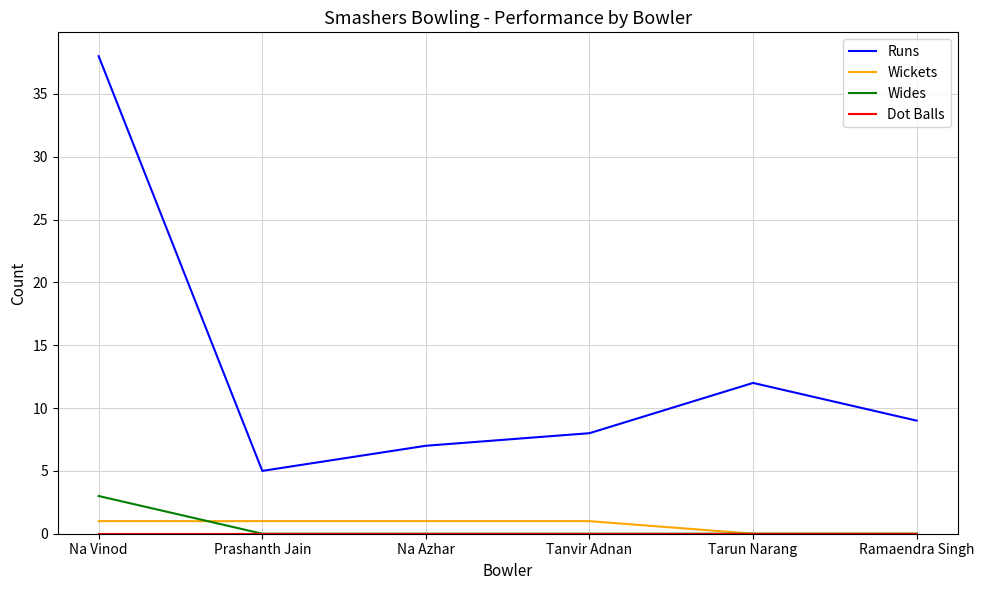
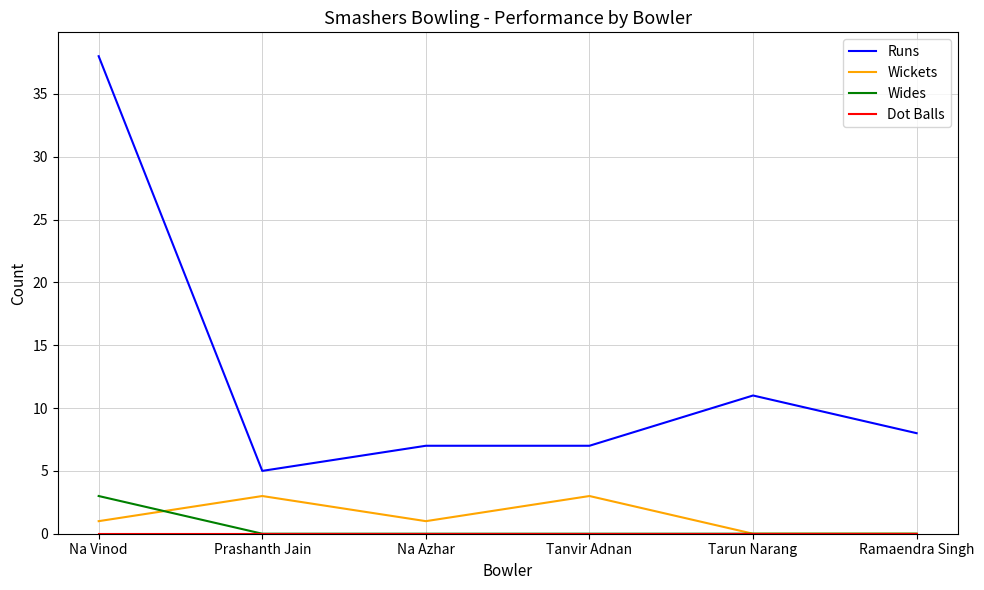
  {
    "Runs": {
      "Na Vinod": 38,
      "Prashanth Jain": 5,
      "Na Azhar": 7,
-     "Tanvir Adnan": 8,
-     "Tarun Narang": 12,
-     "Ramaendra Singh": 9
+     "Tanvir Adnan": 7,
+     "Tarun Narang": 11,
+     "Ramaendra Singh": 8
    },
    "Wickets": {
      "Na Vinod": 1,
-     "Prashanth Jain": 1,
+     "Prashanth Jain": 3,
      "Na Azhar": 1,
-     "Tanvir Adnan": 1
+     "Tanvir Adnan": 3
    },
    "Wides": {
      "Na Vinod": 3
    },
    "Dot Balls": {
      "Na Vinod": 0
    }
  }
